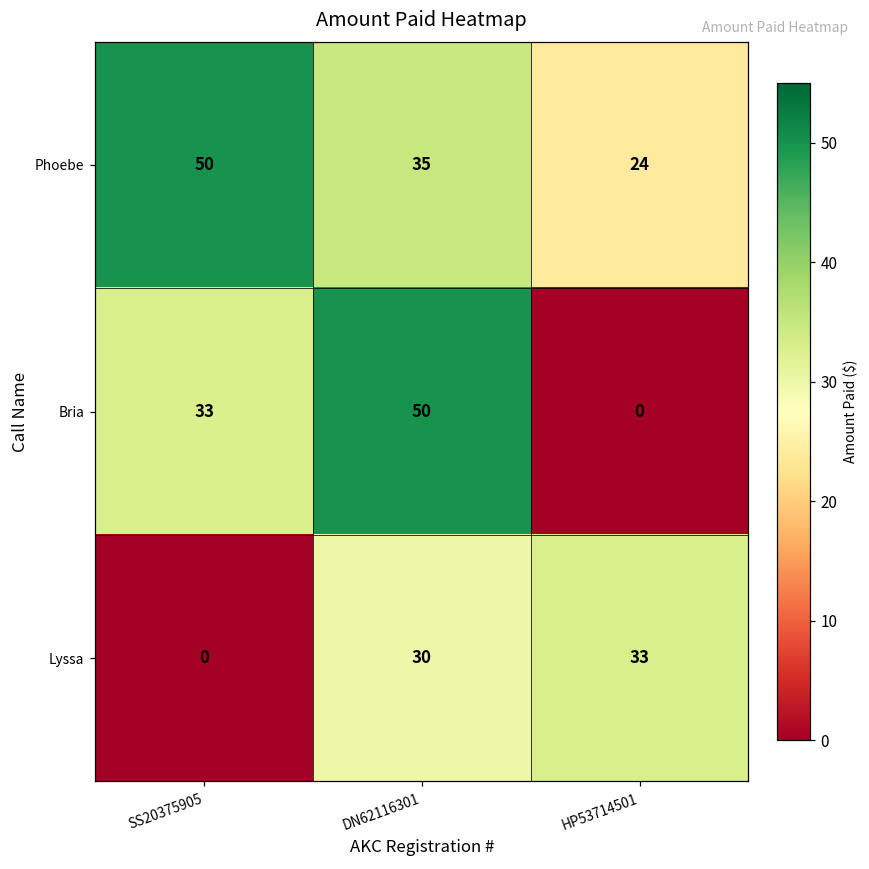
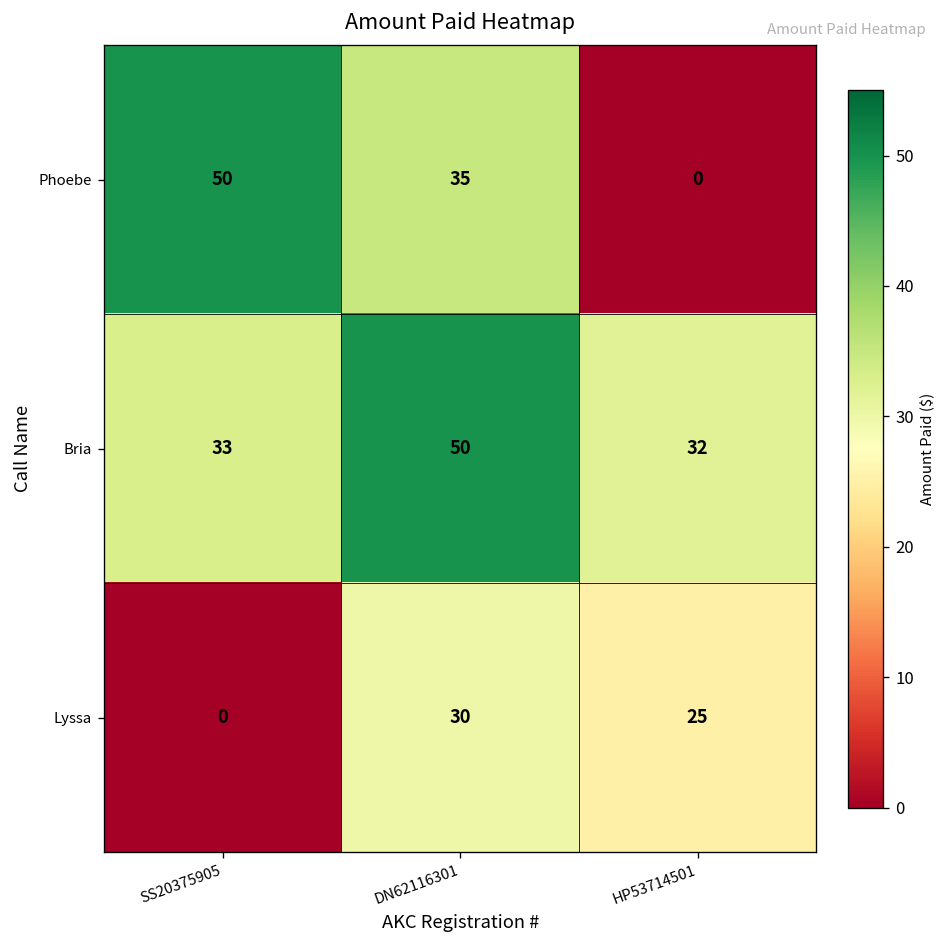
  {
    "Phoebe": {
      "SS20375905": 50,
      "DN62116301": 35,
-     "HP53714501": 24
+     "HP53714501": 0
    },
    "Bria": {
      "SS20375905": 33,
      "DN62116301": 50,
-     "HP53714501": 0
+     "HP53714501": 32
    },
    "Lyssa": {
      "SS20375905": 0,
      "DN62116301": 30,
-     "HP53714501": 33
+     "HP53714501": 25
    }
  }
